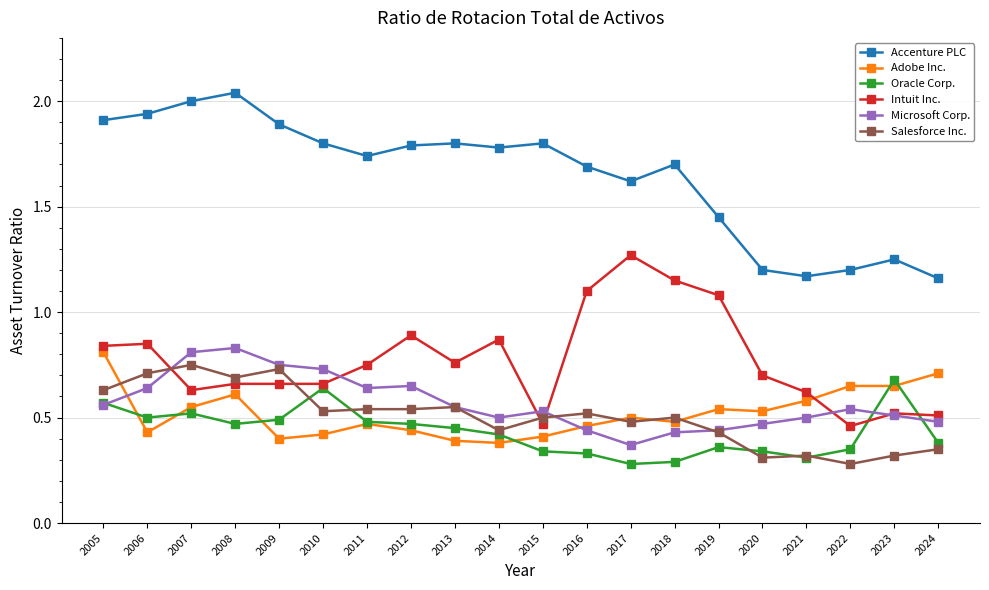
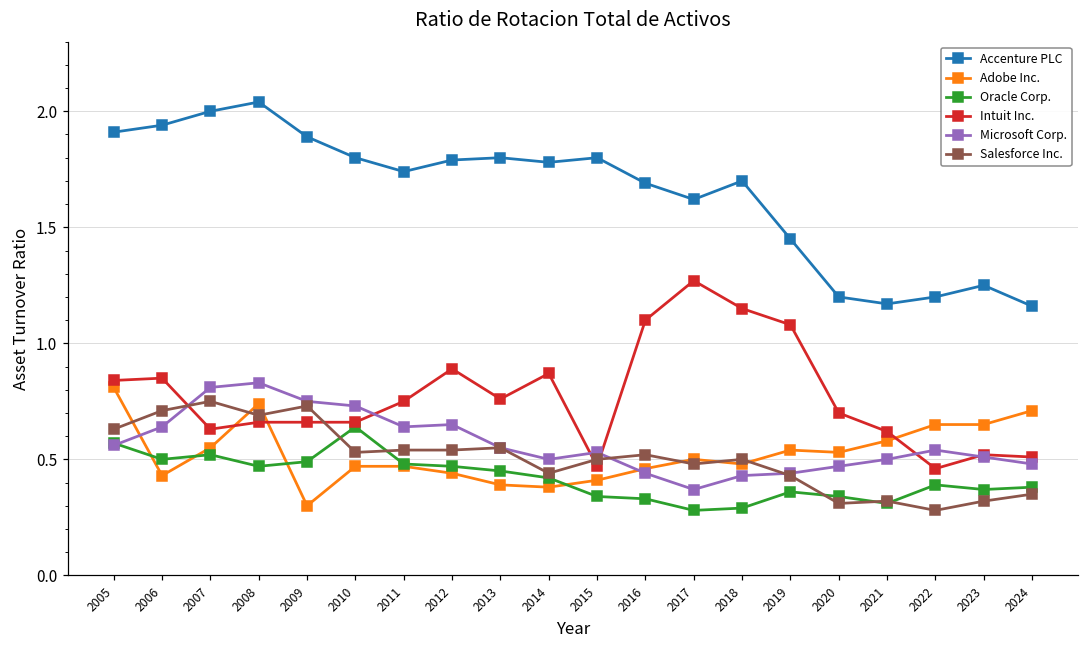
  {
    "Accenture PLC": {
      "2005": 1.91,
      "2006": 1.94,
      "2007": 2.00,
      "2008": 2.04,
      "2009": 1.89,
      "2010": 1.80,
      "2011": 1.74,
      "2012": 1.79,
      "2013": 1.80,
      "2014": 1.78,
      "2015": 1.80,
      "2016": 1.69,
      "2017": 1.62,
      "2018": 1.70,
      "2019": 1.45,
      "2020": 1.20,
      "2021": 1.17,
      "2022": 1.20,
      "2023": 1.25,
      "2024": 1.16
    },
    "Adobe Inc.": {
      "2005": 0.81,
      "2006": 0.43,
      "2007": 0.55,
-     "2008": 0.61,
-     "2009": 0.4,
-     "2010": 0.42,
+     "2008": 0.74,
+     "2009": 0.3,
+     "2010": 0.47,
      "2012": 0.44,
      "2013": 0.39,
      "2014": 0.38,
      "2015": 0.41,
      "2016": 0.46,
      "2017": 0.50,
      "2018": 0.48,
      "2019": 0.54,
      "2020": 0.53,
      "2021": 0.58,
      "2022": 0.65,
      "2023": 0.65,
      "2024": 0.71
    },
    "Oracle Corp.": {
      "2006": 0.50,
      "2007": 0.52,
      "2008": 0.47,
      "2009": 0.49,
      "2010": 0.64,
      "2012": 0.47,
      "2013": 0.45,
      "2014": 0.42,
      "2015": 0.34,
      "2016": 0.33,
      "2017": 0.28,
      "2018": 0.29,
      "2019": 0.36,
      "2020": 0.34,
-     "2022": 0.35,
-     "2023": 0.68,
+     "2022": 0.39,
+     "2023": 0.37,
      "2024": 0.38
    },
    "Intuit Inc.": {
      "2005": 0.84,
      "2006": 0.85,
      "2007": 0.63,
      "2008": 0.66,
      "2009": 0.66,
      "2010": 0.66,
      "2011": 0.75,
      "2012": 0.89,
      "2013": 0.76,
      "2014": 0.87,
      "2015": 0.47,
      "2016": 1.10,
      "2017": 1.27,
      "2018": 1.15,
      "2019": 1.08,
      "2020": 0.70,
      "2021": 0.62,
      "2022": 0.46,
      "2024": 0.51
    },
    "Microsoft Corp.": {
      "2006": 0.64,
      "2007": 0.81,
      "2008": 0.83,
      "2009": 0.75,
      "2010": 0.73,
      "2011": 0.64,
      "2012": 0.65,
      "2014": 0.50,
      "2015": 0.53,
      "2016": 0.44,
      "2017": 0.37,
      "2018": 0.43,
      "2020": 0.47,
      "2021": 0.50,
      "2022": 0.54,
      "2024": 0.48
    },
    "Salesforce Inc.": {
      "2005": 0.63,
      "2006": 0.71,
      "2007": 0.75,
      "2008": 0.69,
      "2009": 0.73,
      "2010": 0.53,
      "2011": 0.54,
      "2012": 0.54,
      "2014": 0.44,
      "2015": 0.50,
      "2016": 0.52,
      "2017": 0.48,
      "2018": 0.50,
      "2020": 0.31,
      "2022": 0.28,
      "2023": 0.32,
      "2024": 0.35
    }
  }
